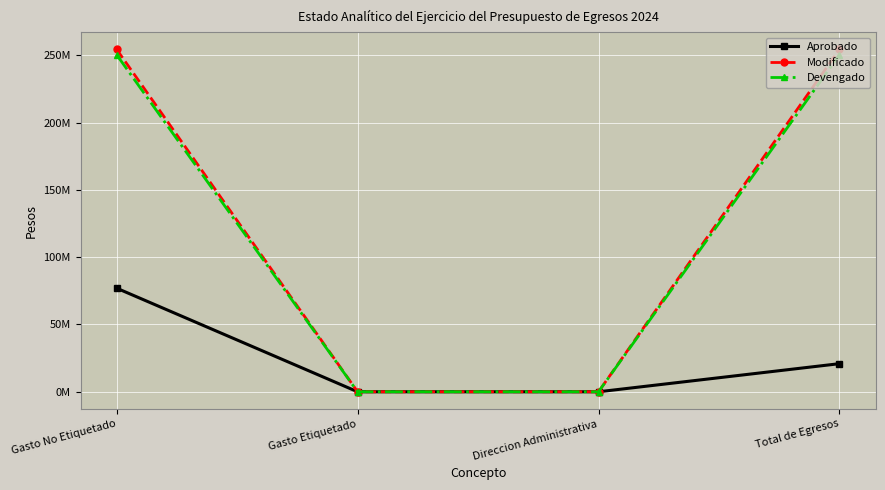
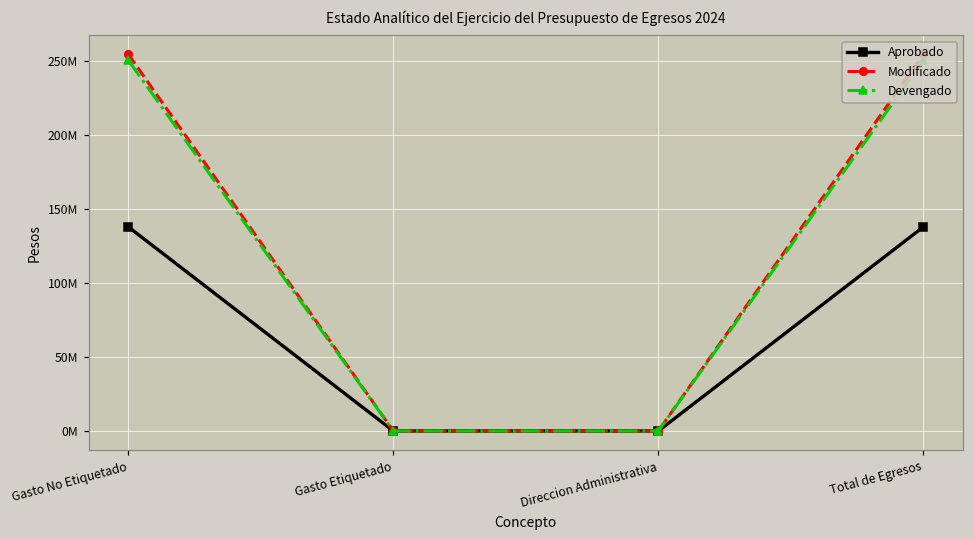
  {
    "Aprobado": {
-     "Gasto No Etiquetado": 77000000,
-     "Total de Egresos": 21000000
+     "Gasto No Etiquetado": 138000000,
+     "Total de Egresos": 138000000
    },
    "Modificado": {
      "Gasto No Etiquetado": 254000000
    },
    "Devengado": {
      "Gasto No Etiquetado": 250000000
    }
  }
